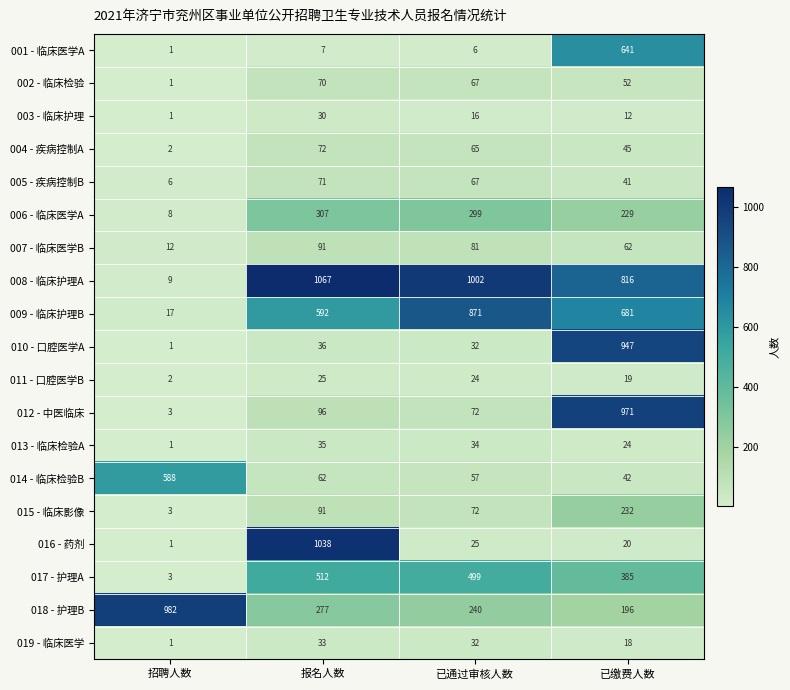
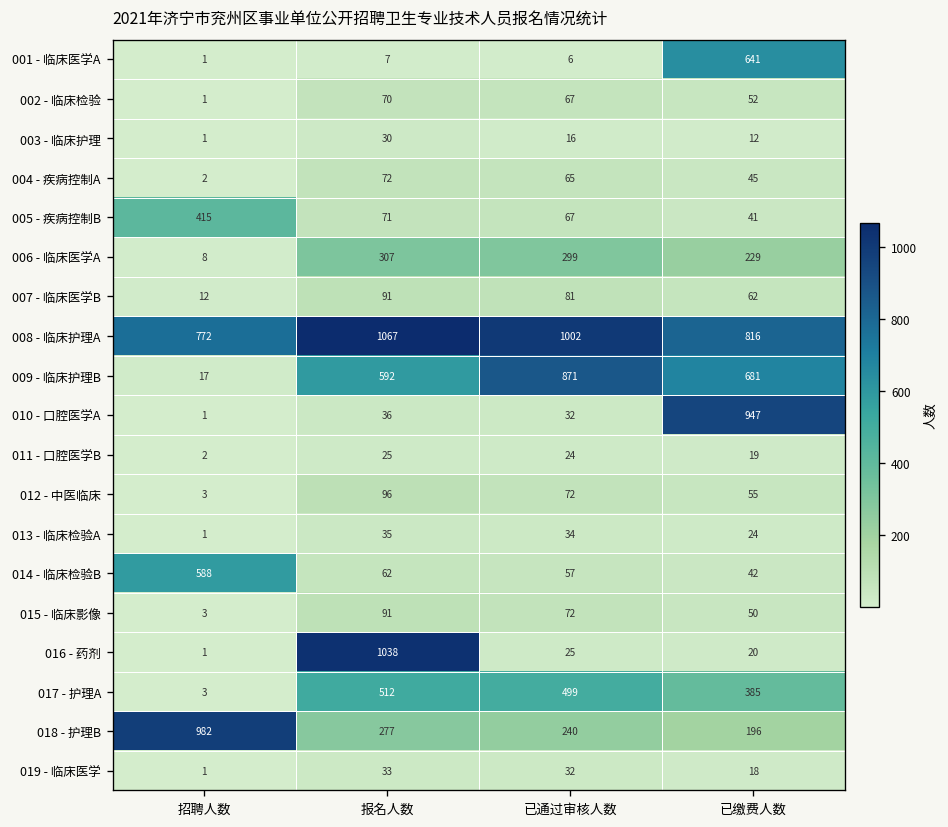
  {
    "001 - 临床医学A": {
      "招聘人数": 1,
      "报名人数": 7,
      "已通过审核人数": 6,
      "已缴费人数": 641
    },
    "002 - 临床检验": {
      "招聘人数": 1,
      "报名人数": 70,
      "已通过审核人数": 67,
      "已缴费人数": 52
    },
    "003 - 临床护理": {
      "招聘人数": 1,
      "报名人数": 30,
      "已通过审核人数": 16,
      "已缴费人数": 12
    },
    "004 - 疾病控制A": {
      "招聘人数": 2,
      "报名人数": 72,
      "已通过审核人数": 65,
      "已缴费人数": 45
    },
    "005 - 疾病控制B": {
-     "招聘人数": 6,
+     "招聘人数": 415,
      "报名人数": 71,
      "已通过审核人数": 67,
      "已缴费人数": 41
    },
    "006 - 临床医学A": {
      "招聘人数": 8,
      "报名人数": 307,
      "已通过审核人数": 299,
      "已缴费人数": 229
    },
    "007 - 临床医学B": {
      "招聘人数": 12,
      "报名人数": 91,
      "已通过审核人数": 81,
      "已缴费人数": 62
    },
    "008 - 临床护理A": {
-     "招聘人数": 9,
+     "招聘人数": 772,
      "报名人数": 1067,
      "已通过审核人数": 1002,
      "已缴费人数": 816
    },
    "009 - 临床护理B": {
      "招聘人数": 17,
      "报名人数": 592,
      "已通过审核人数": 871,
      "已缴费人数": 681
    },
    "010 - 口腔医学A": {
      "招聘人数": 1,
      "报名人数": 36,
      "已通过审核人数": 32,
      "已缴费人数": 947
    },
    "011 - 口腔医学B": {
      "招聘人数": 2,
      "报名人数": 25,
      "已通过审核人数": 24,
      "已缴费人数": 19
    },
    "012 - 中医临床": {
      "招聘人数": 3,
      "报名人数": 96,
      "已通过审核人数": 72,
-     "已缴费人数": 971
+     "已缴费人数": 55
    },
    "013 - 临床检验A": {
      "招聘人数": 1,
      "报名人数": 35,
      "已通过审核人数": 34,
      "已缴费人数": 24
    },
    "014 - 临床检验B": {
      "招聘人数": 588,
      "报名人数": 62,
      "已通过审核人数": 57,
      "已缴费人数": 42
    },
    "015 - 临床影像": {
      "招聘人数": 3,
      "报名人数": 91,
      "已通过审核人数": 72,
-     "已缴费人数": 232
+     "已缴费人数": 50
    },
    "016 - 药剂": {
      "招聘人数": 1,
      "报名人数": 1038,
      "已通过审核人数": 25,
      "已缴费人数": 20
    },
    "017 - 护理A": {
      "招聘人数": 3,
      "报名人数": 512,
      "已通过审核人数": 499,
      "已缴费人数": 385
    },
    "018 - 护理B": {
      "招聘人数": 982,
      "报名人数": 277,
      "已通过审核人数": 240,
      "已缴费人数": 196
    },
    "019 - 临床医学": {
      "招聘人数": 1,
      "报名人数": 33,
      "已通过审核人数": 32,
      "已缴费人数": 18
    }
  }
